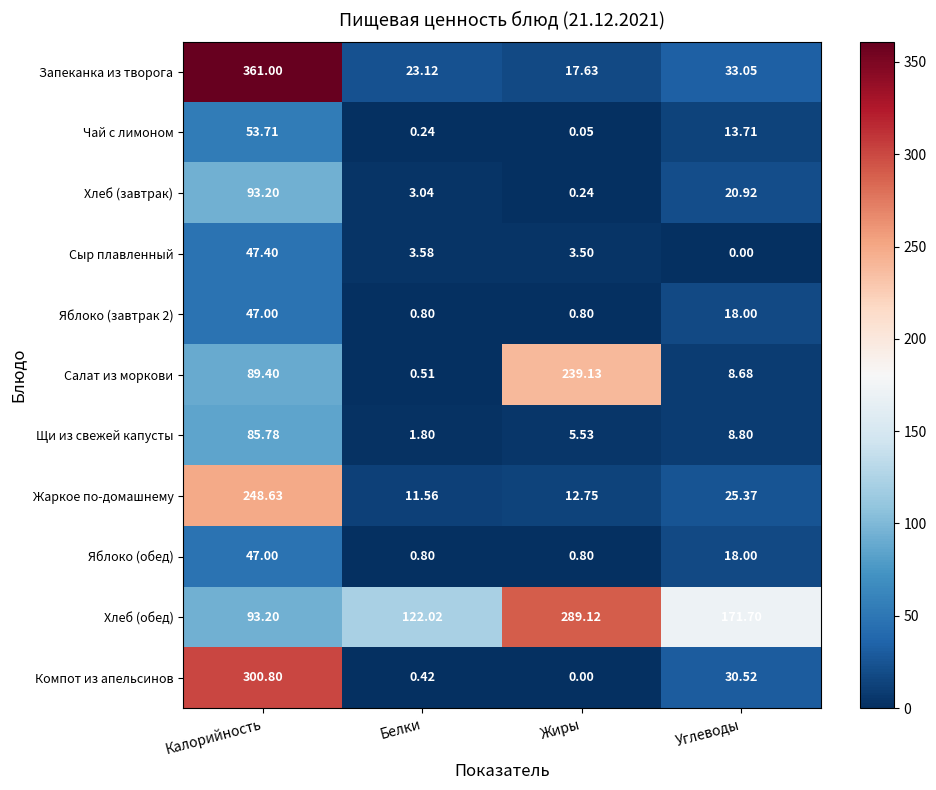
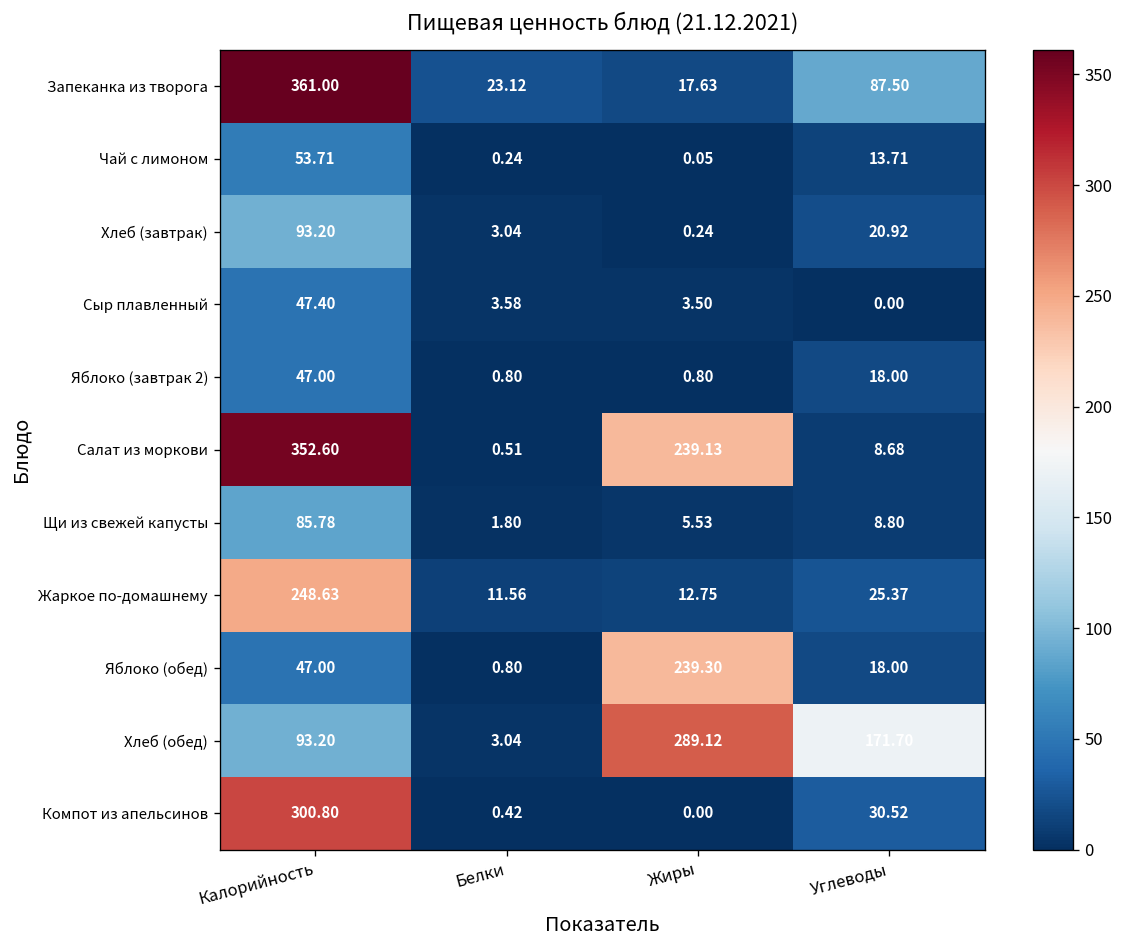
  {
    "Запеканка из творога": {
      "Калорийность": 361.00,
      "Белки": 23.12,
      "Жиры": 17.63,
-     "Углеводы": 33.05
+     "Углеводы": 87.50
    },
    "Чай с лимоном": {
      "Калорийность": 53.71,
      "Белки": 0.24,
      "Жиры": 0.05,
      "Углеводы": 13.71
    },
    "Хлеб (завтрак)": {
      "Калорийность": 93.20,
      "Белки": 3.04,
      "Жиры": 0.24,
      "Углеводы": 20.92
    },
    "Сыр плавленный": {
      "Калорийность": 47.40,
      "Белки": 3.58,
      "Жиры": 3.50,
      "Углеводы": 0.00
    },
    "Яблоко (завтрак 2)": {
      "Калорийность": 47.00,
      "Белки": 0.80,
      "Жиры": 0.80,
      "Углеводы": 18.00
    },
    "Салат из моркови": {
-     "Калорийность": 89.40,
+     "Калорийность": 352.60,
      "Белки": 0.51,
      "Жиры": 239.13,
      "Углеводы": 8.68
    },
    "Щи из свежей капусты": {
      "Калорийность": 85.78,
      "Белки": 1.80,
      "Жиры": 5.53,
      "Углеводы": 8.80
    },
    "Жаркое по-домашнему": {
      "Калорийность": 248.63,
      "Белки": 11.56,
      "Жиры": 12.75,
      "Углеводы": 25.37
    },
    "Яблоко (обед)": {
      "Калорийность": 47.00,
      "Белки": 0.80,
-     "Жиры": 0.80,
+     "Жиры": 239.30,
      "Углеводы": 18.00
    },
    "Хлеб (обед)": {
      "Калорийность": 93.20,
-     "Белки": 122.02,
+     "Белки": 3.04,
      "Жиры": 289.12
    },
    "Компот из апельсинов": {
      "Калорийность": 300.80,
      "Белки": 0.42,
      "Жиры": 0.00,
      "Углеводы": 30.52
    }
  }
